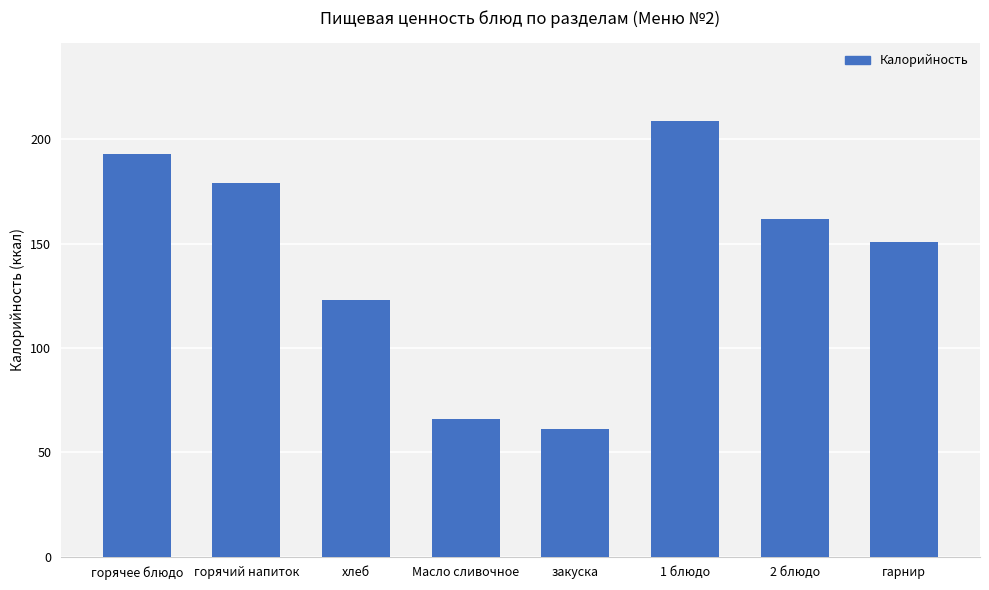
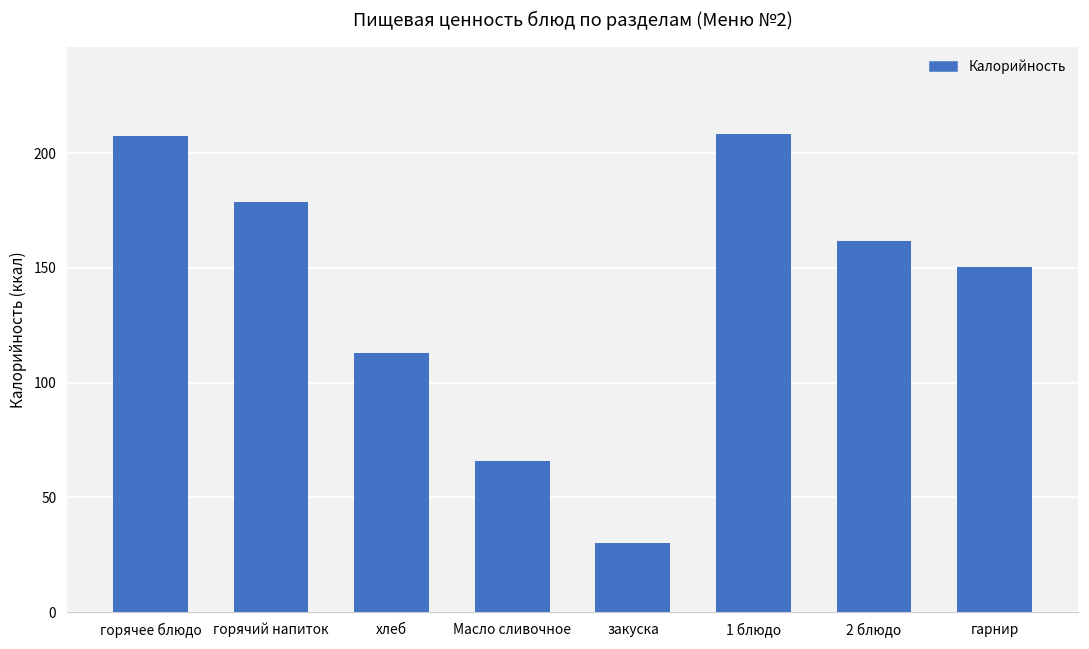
  {
-   "горячее блюдо": 193,
+   "горячее блюдо": 208,
    "горячий напиток": 179,
-   "хлеб": 123,
+   "хлеб": 113,
    "Масло сливочное": 66,
-   "закуска": 61,
+   "закуска": 30,
    "1 блюдо": 209,
    "2 блюдо": 162,
    "гарнир": 151
  }
